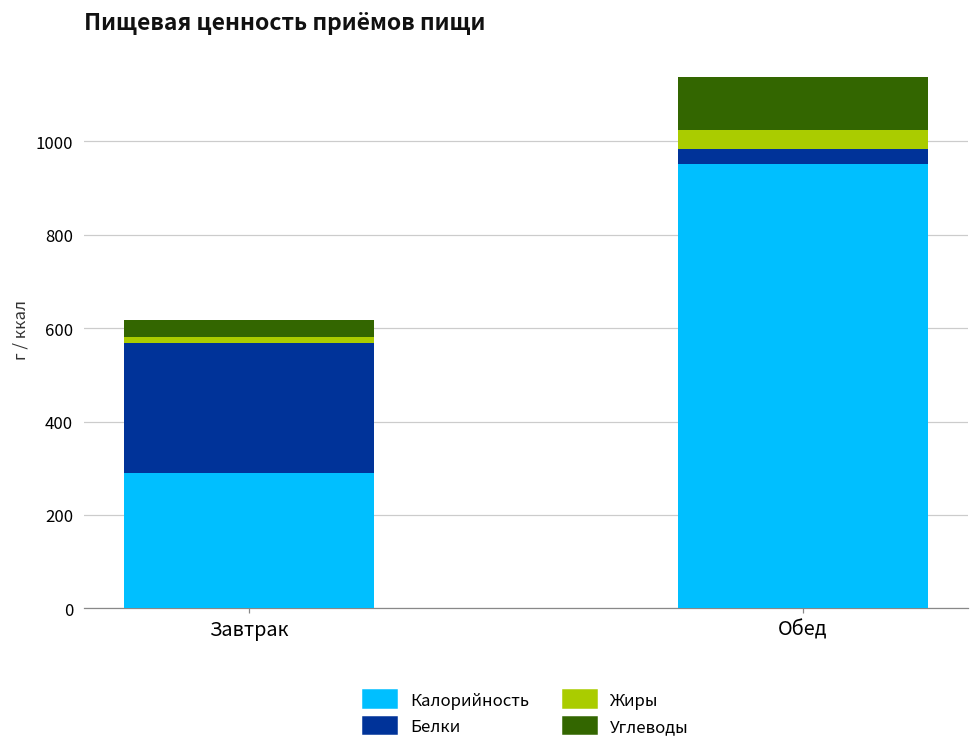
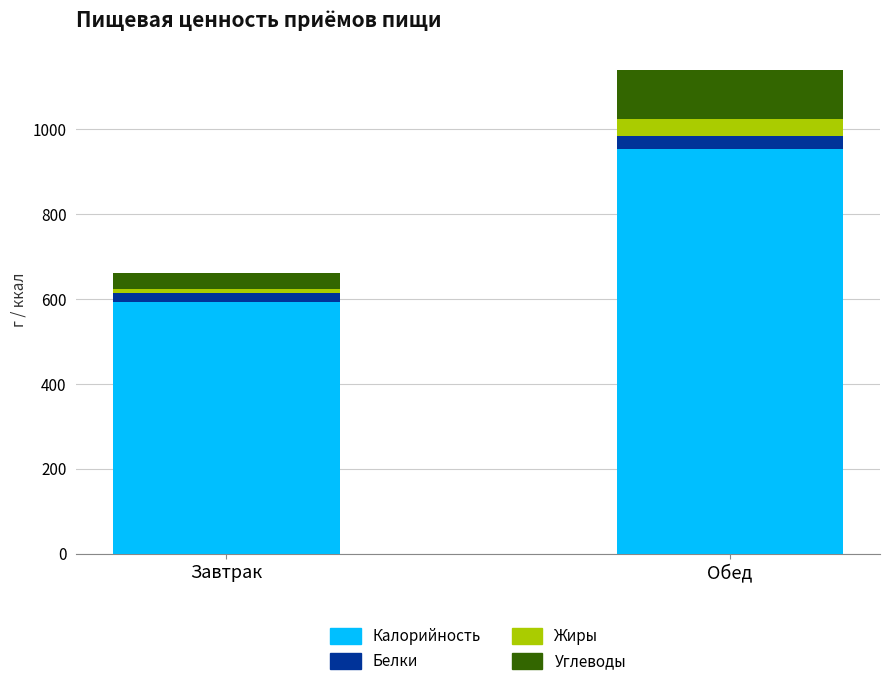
  {
    "Калорийность": {
-     "Завтрак": 290,
+     "Завтрак": 590,
      "Обед": 950
    },
    "Белки": {
-     "Завтрак": 280,
+     "Завтрак": 20,
      "Обед": 30
    },
    "Жиры": {
      "Завтрак": 10,
      "Обед": 40
    },
    "Углеводы": {
      "Завтрак": 40,
      "Обед": 110
    }
  }
